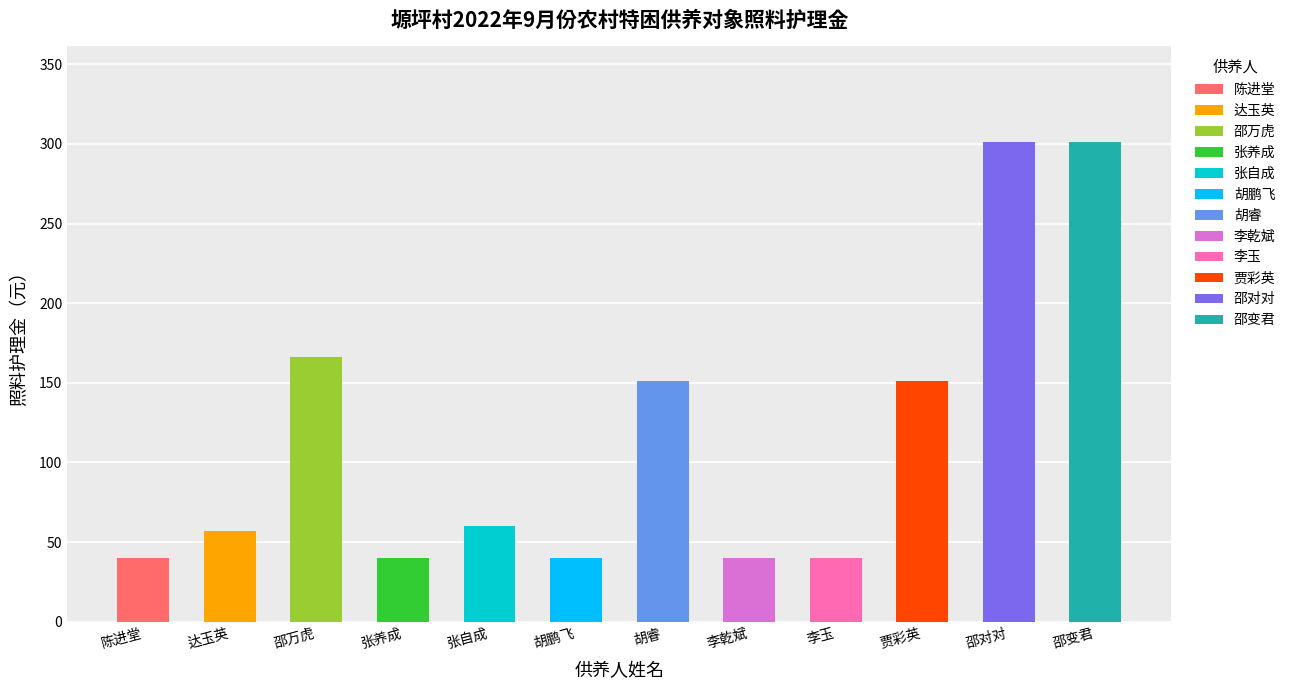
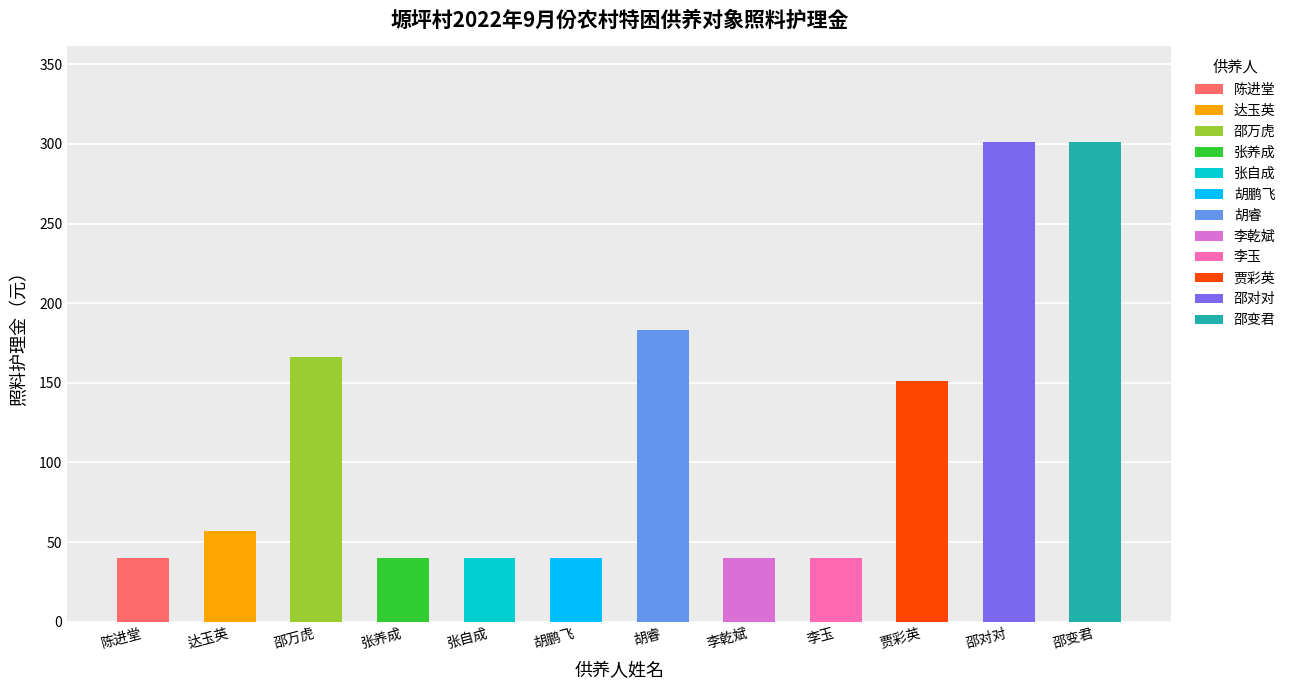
  {
    "陈进堂": 40,
    "达玉英": 57,
    "邵万虎": 166,
    "张养成": 40,
-   "张自成": 60,
+   "张自成": 40,
    "胡鹏飞": 40,
-   "胡睿": 151,
+   "胡睿": 183,
    "李乾斌": 40,
    "李玉": 40,
    "贾彩英": 151,
    "邵对对": 301,
    "邵变君": 301
  }
